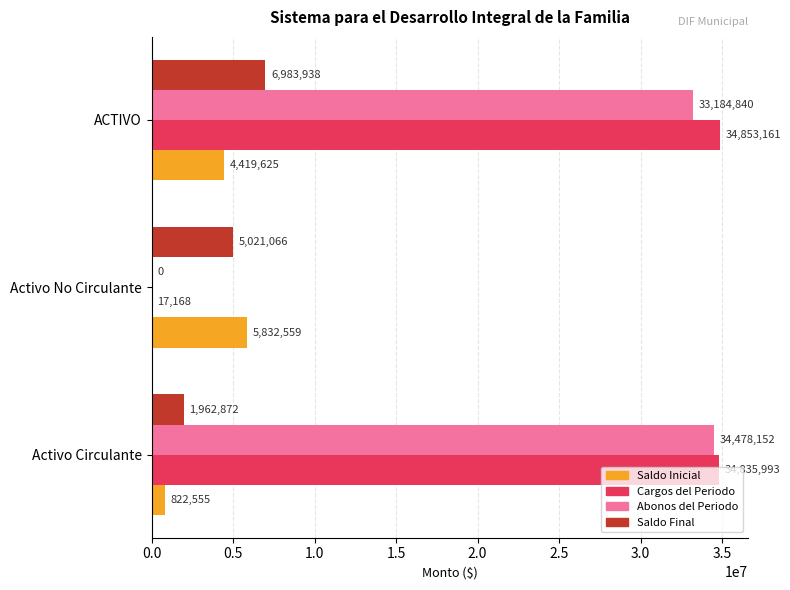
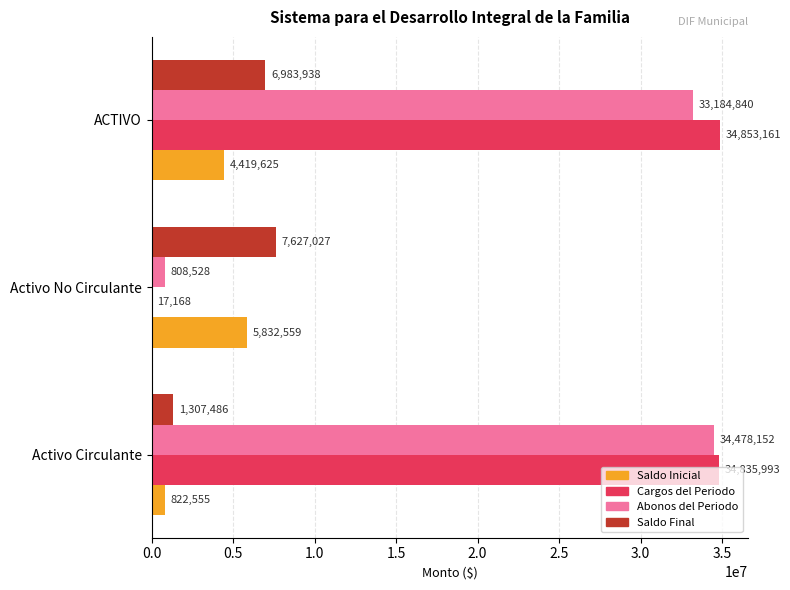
  {
    "Saldo Inicial": {
      "ACTIVO": "4,419,625",
      "Activo No Circulante": "5,832,559",
      "Activo Circulante": "822,555"
    },
    "Cargos del Periodo": {
      "ACTIVO": "34,853,161",
      "Activo No Circulante": "17,168"
    },
    "Abonos del Periodo": {
      "ACTIVO": "33,184,840",
-     "Activo No Circulante": "0",
+     "Activo No Circulante": "808,528",
      "Activo Circulante": "34,478,152"
    },
    "Saldo Final": {
      "ACTIVO": "6,983,938",
-     "Activo No Circulante": "5,021,066",
-     "Activo Circulante": "1,962,872"
+     "Activo No Circulante": "7,627,027",
+     "Activo Circulante": "1,307,486"
    }
  }
